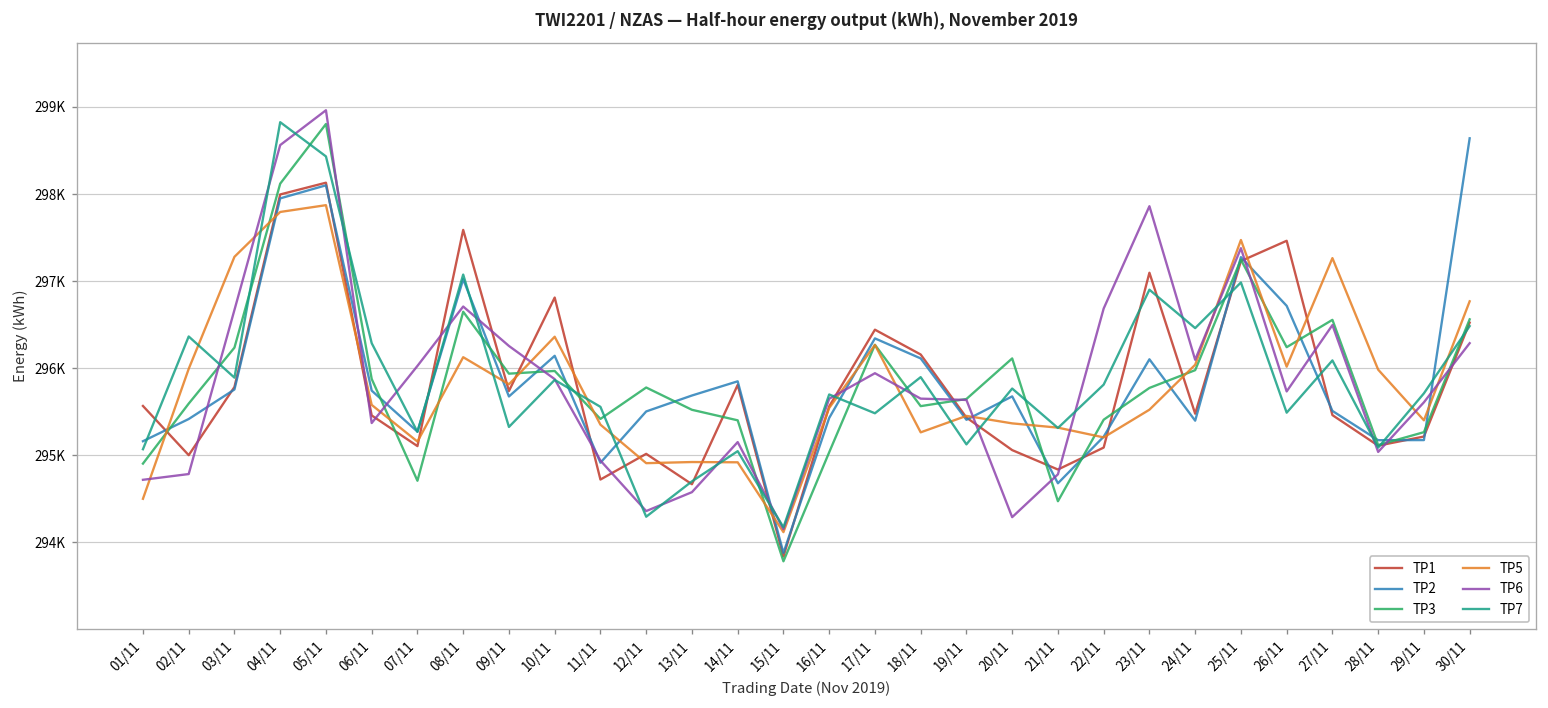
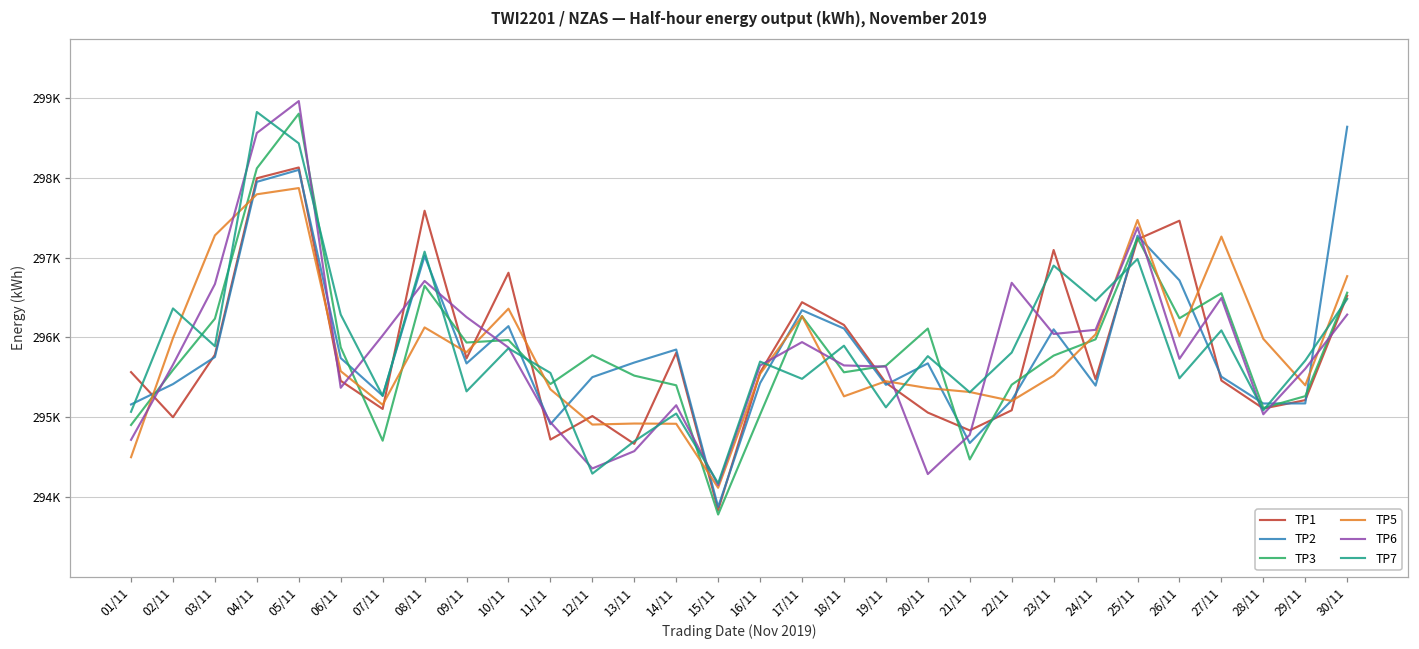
  {
    "TP1": {
      "01/11": 295600,
      "02/11": 295000,
      "04/11": 298000,
      "06/11": 295500,
      "07/11": 295100,
      "08/11": 297600,
      "09/11": 295700,
      "10/11": 296800,
      "11/11": 294700,
      "12/11": 295000,
      "14/11": 295800,
      "15/11": 293800,
      "17/11": 296400,
      "18/11": 296200,
      "20/11": 295100,
      "21/11": 294800,
      "22/11": 295100,
      "23/11": 297100,
      "24/11": 295500,
      "26/11": 297500,
      "27/11": 295500,
      "29/11": 295200,
      "30/11": 296500
    },
    "TP2": {
      "01/11": 295200,
      "02/11": 295400,
      "04/11": 298000,
      "06/11": 295700,
      "08/11": 297000,
      "09/11": 295700,
      "10/11": 296100,
      "12/11": 295500,
      "13/11": 295700,
      "14/11": 295800,
      "15/11": 293900,
      "16/11": 295400,
      "17/11": 296300,
      "18/11": 296100,
      "20/11": 295700,
      "21/11": 294700,
      "23/11": 296100,
      "24/11": 295400,
      "26/11": 296700,
      "27/11": 295500,
      "28/11": 295200,
      "29/11": 295200,
      "30/11": 298600
    },
    "TP5": {
      "01/11": 294500,
      "02/11": 296000,
      "03/11": 297300,
      "04/11": 297800,
      "05/11": 297900,
      "06/11": 295600,
      "07/11": 295200,
      "08/11": 296100,
      "09/11": 295800,
      "10/11": 296400,
      "11/11": 295400,
      "12/11": 294900,
      "13/11": 294900,
      "14/11": 294900,
      "18/11": 295300,
      "20/11": 295400,
      "23/11": 295500,
      "24/11": 296000,
      "25/11": 297500,
      "26/11": 296000,
      "27/11": 297300,
      "28/11": 296000,
      "29/11": 295400,
      "30/11": 296800
    },
    "TP6": {
      "01/11": 294700,
-     "02/11": 294800,
+     "02/11": 295700,
      "03/11": 296700,
      "04/11": 298600,
      "05/11": 299000,
      "06/11": 295400,
      "07/11": 296000,
      "08/11": 296700,
      "09/11": 296300,
      "12/11": 294400,
      "13/11": 294600,
      "14/11": 295200,
      "16/11": 295600,
      "17/11": 295900,
      "18/11": 295700,
      "20/11": 294300,
      "21/11": 294800,
      "22/11": 296700,
-     "23/11": 297900,
+     "23/11": 296000,
      "24/11": 296100,
      "25/11": 297400,
      "26/11": 295700,
      "27/11": 296500,
      "28/11": 295000,
      "29/11": 295600,
      "30/11": 296300
    }
  }
